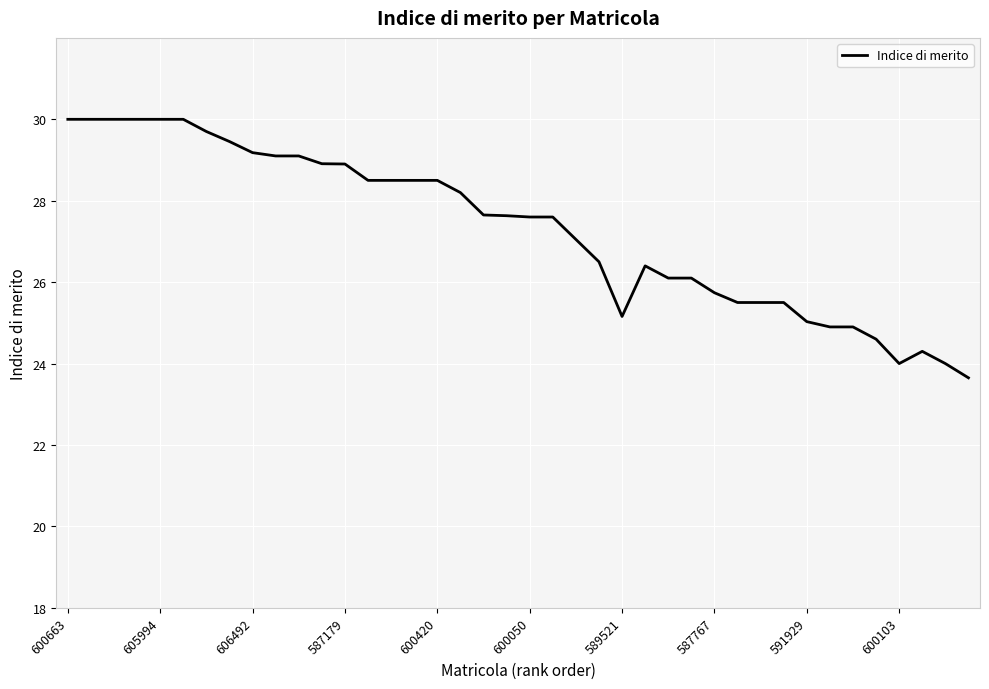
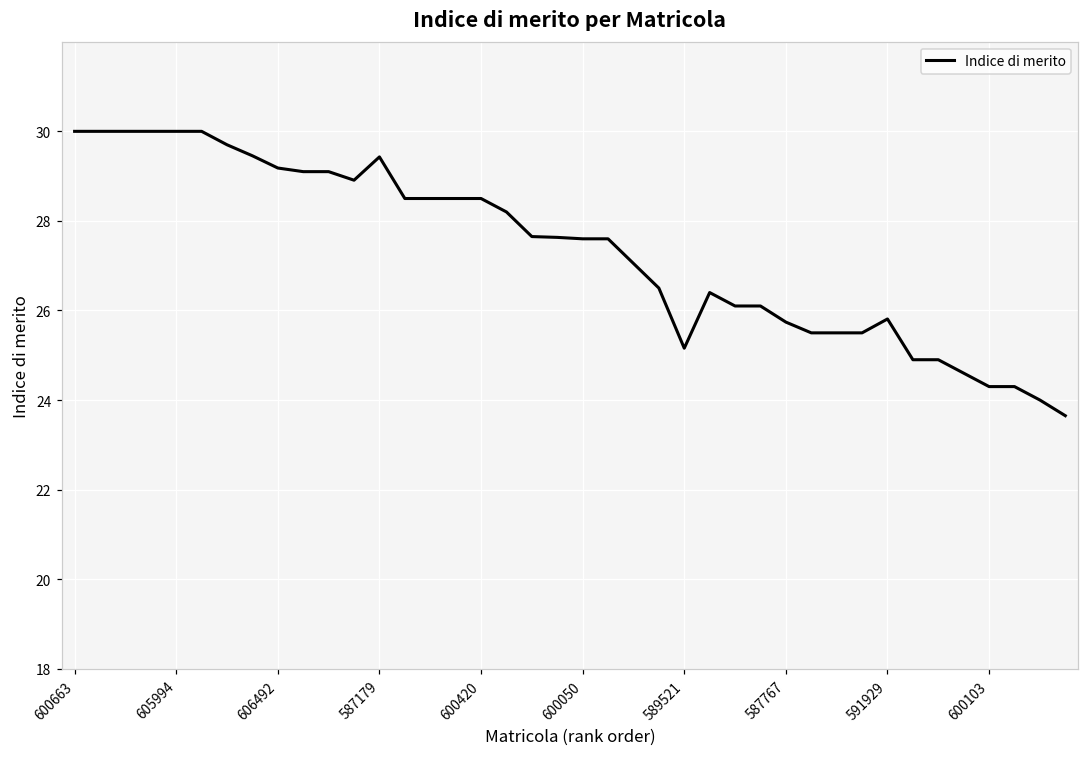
  {
    "600663": 30.0,
    "605994": 30.0,
    "606492": 29.2,
-   "587179": 28.9,
+   "587179": 29.4,
    "600420": 28.5,
    "600050": 27.6,
    "589521": 25.2,
    "587767": 25.7,
-   "591929": 25.0,
-   "600103": 24.0
+   "591929": 25.8,
+   "600103": 24.3
  }
